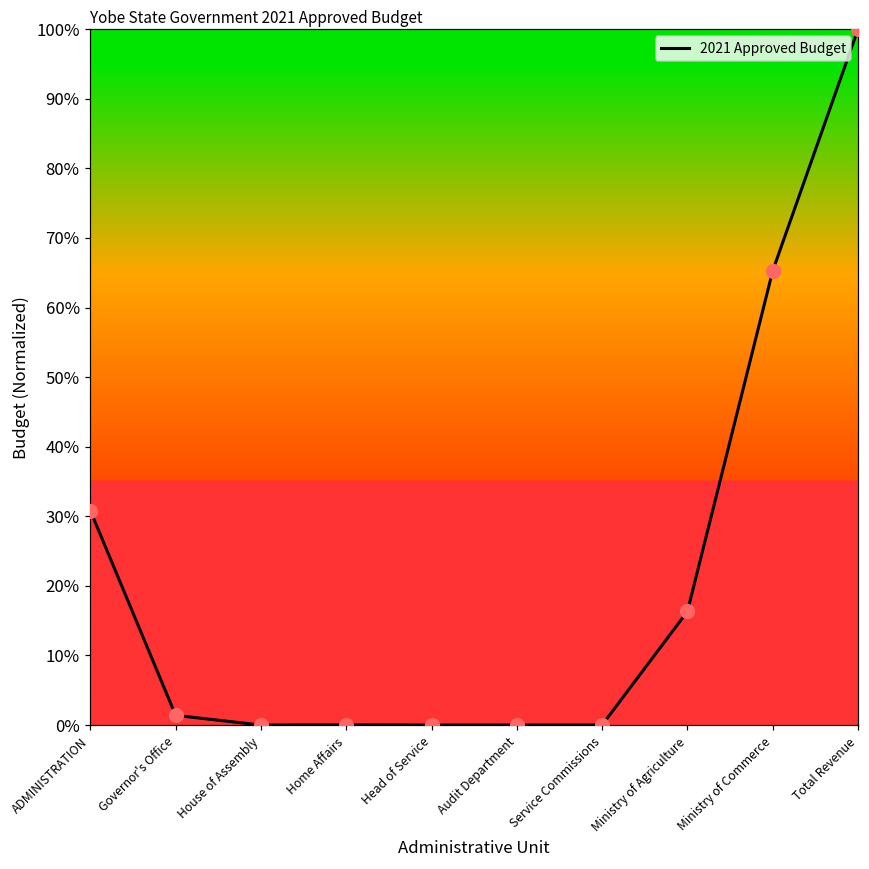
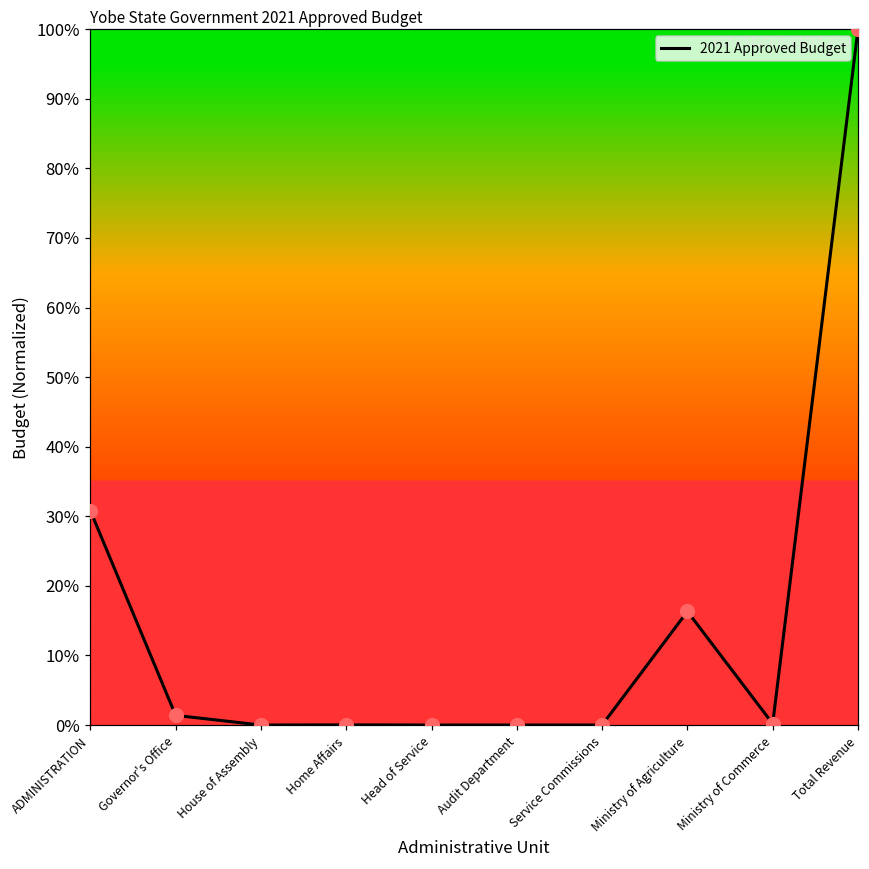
  {
    "ADMINISTRATION": "31%",
    "Governor's Office": "1%",
    "House of Assembly": "0%",
    "Home Affairs": "0%",
    "Head of Service": "0%",
    "Audit Department": "0%",
    "Service Commissions": "0%",
    "Ministry of Agriculture": "16%",
-   "Ministry of Commerce": "65%",
+   "Ministry of Commerce": "0%",
    "Total Revenue": "100%"
  }
